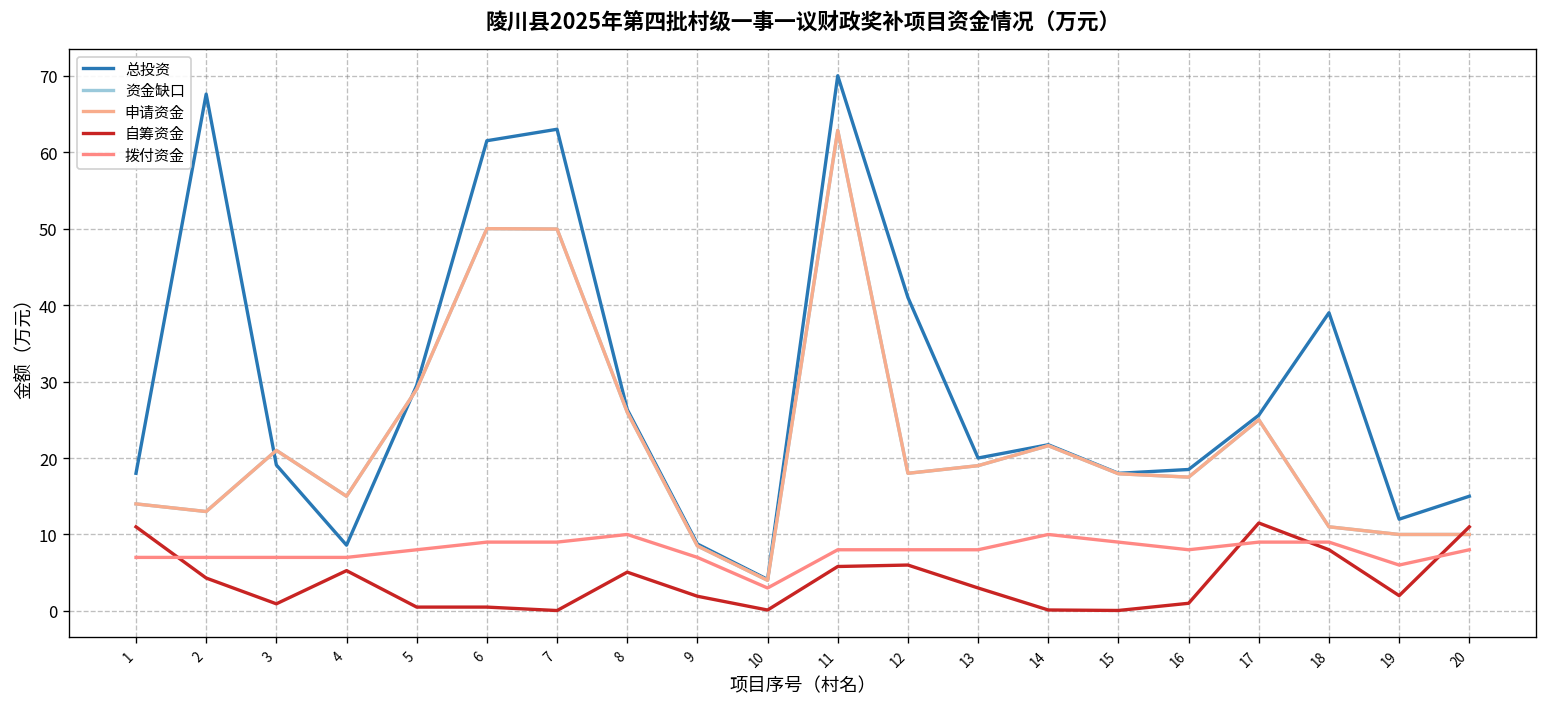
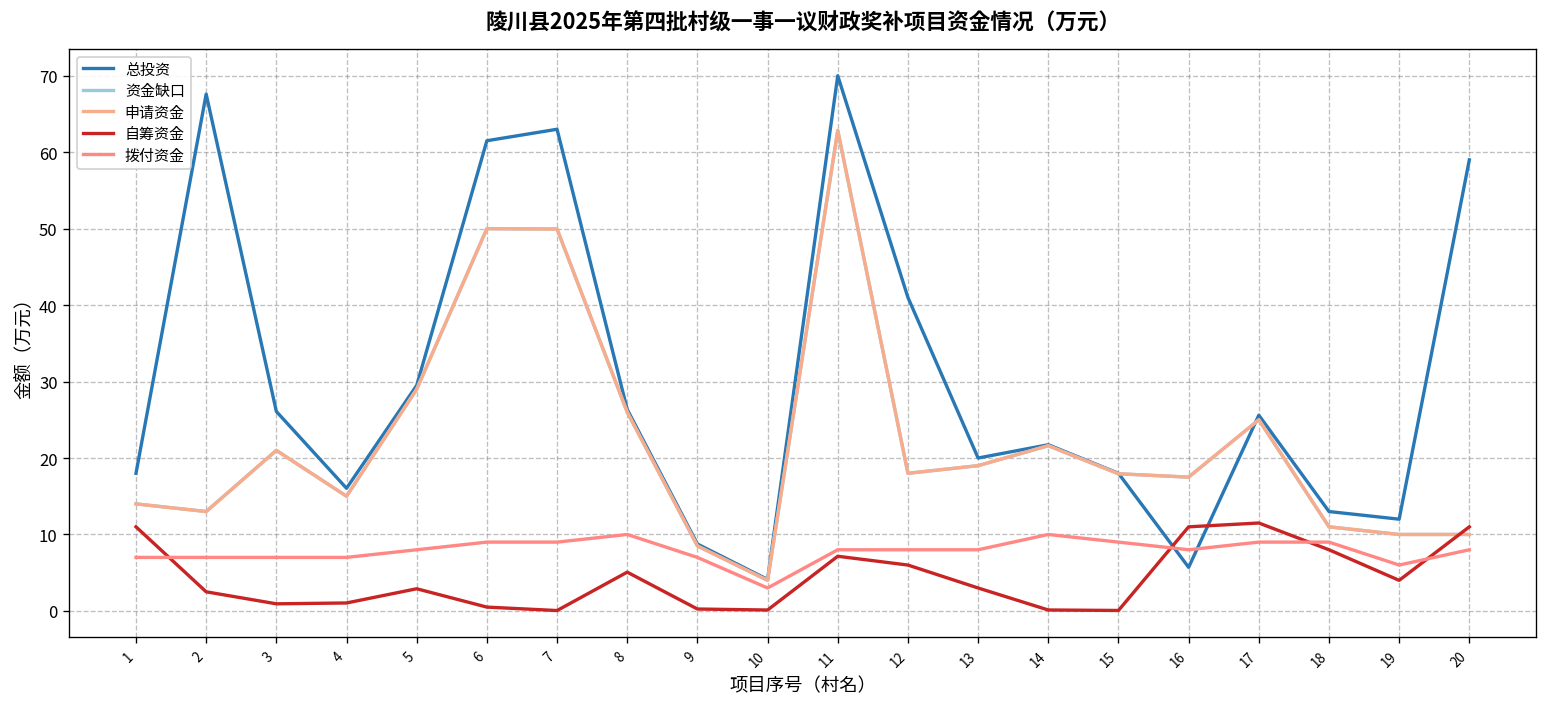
  {
    "总投资": {
      "1": 18,
      "2": 68,
-     "3": 19,
-     "4": 9,
+     "3": 26,
+     "4": 16,
      "5": 30,
      "6": 62,
      "7": 63,
      "11": 70,
      "12": 41,
      "13": 20,
-     "16": 19,
+     "16": 6,
      "17": 26,
-     "18": 39,
+     "18": 13,
      "19": 12,
-     "20": 15
+     "20": 59
    },
    "自筹资金": {
      "1": 11,
-     "2": 4,
+     "2": 3,
      "3": 1,
-     "4": 5,
-     "5": 1,
+     "4": 1,
+     "5": 3,
      "6": 1,
      "7": 0,
      "8": 5,
-     "9": 2,
+     "9": 0,
      "10": 0,
-     "11": 6,
+     "11": 7,
      "12": 6,
      "13": 3,
      "14": 0,
      "15": 0,
-     "16": 1,
+     "16": 11,
      "17": 12,
      "18": 8,
-     "19": 2,
+     "19": 4,
      "20": 11
    }
  }
